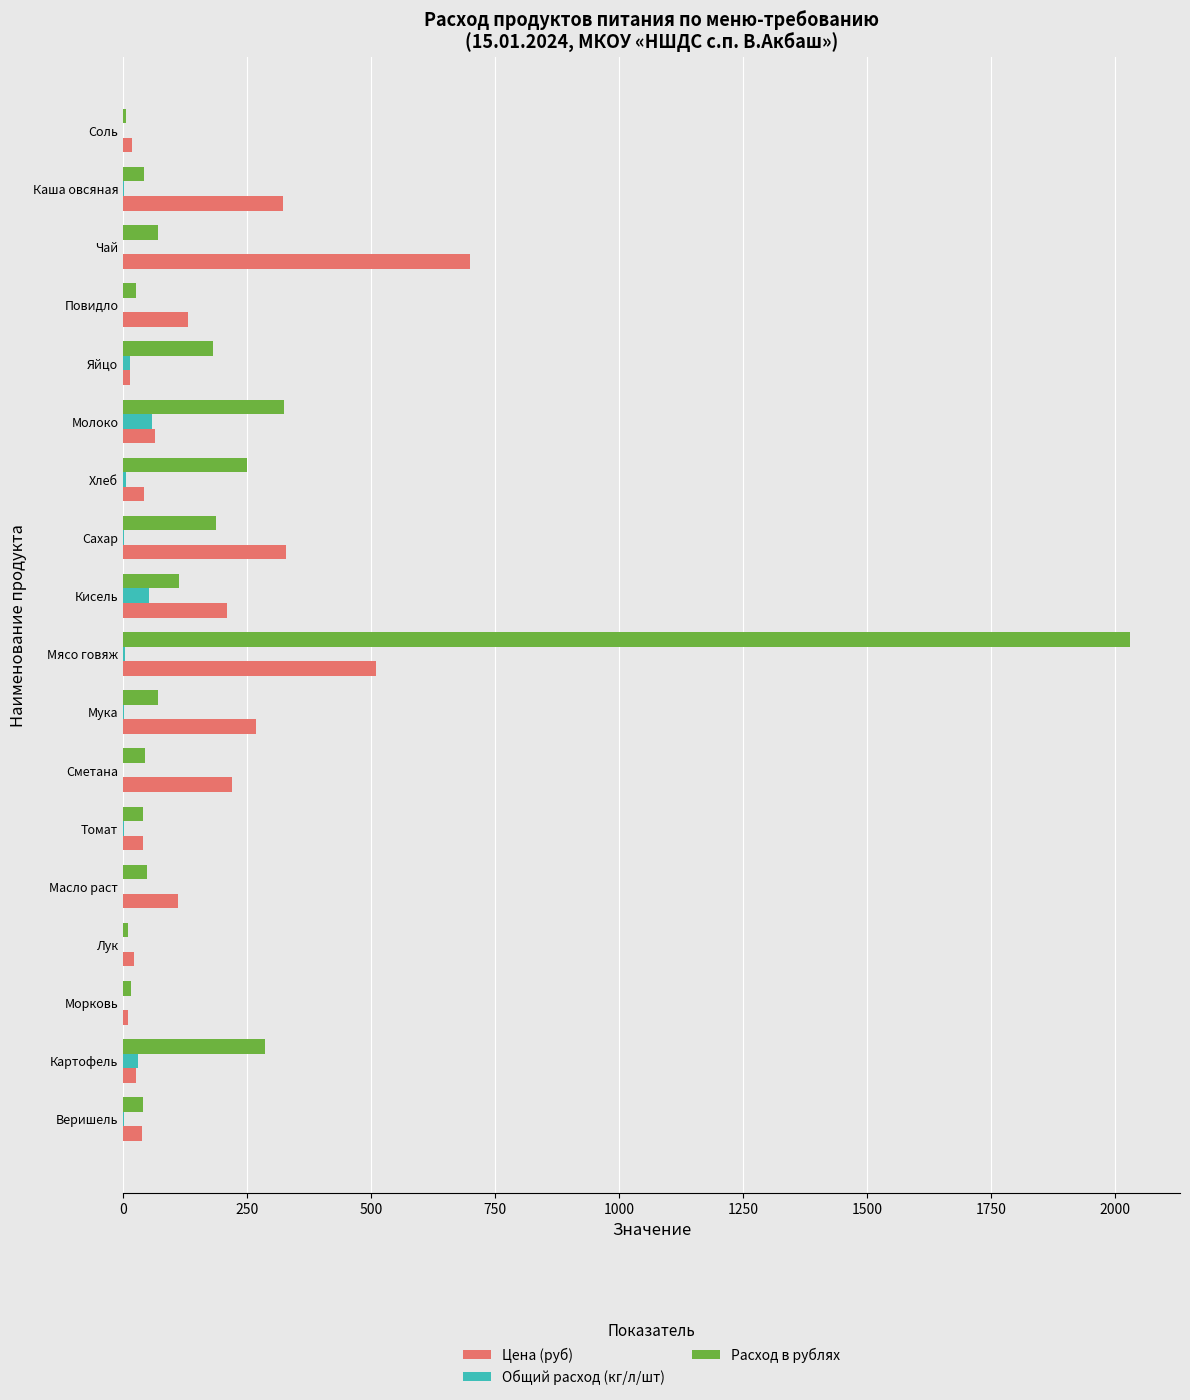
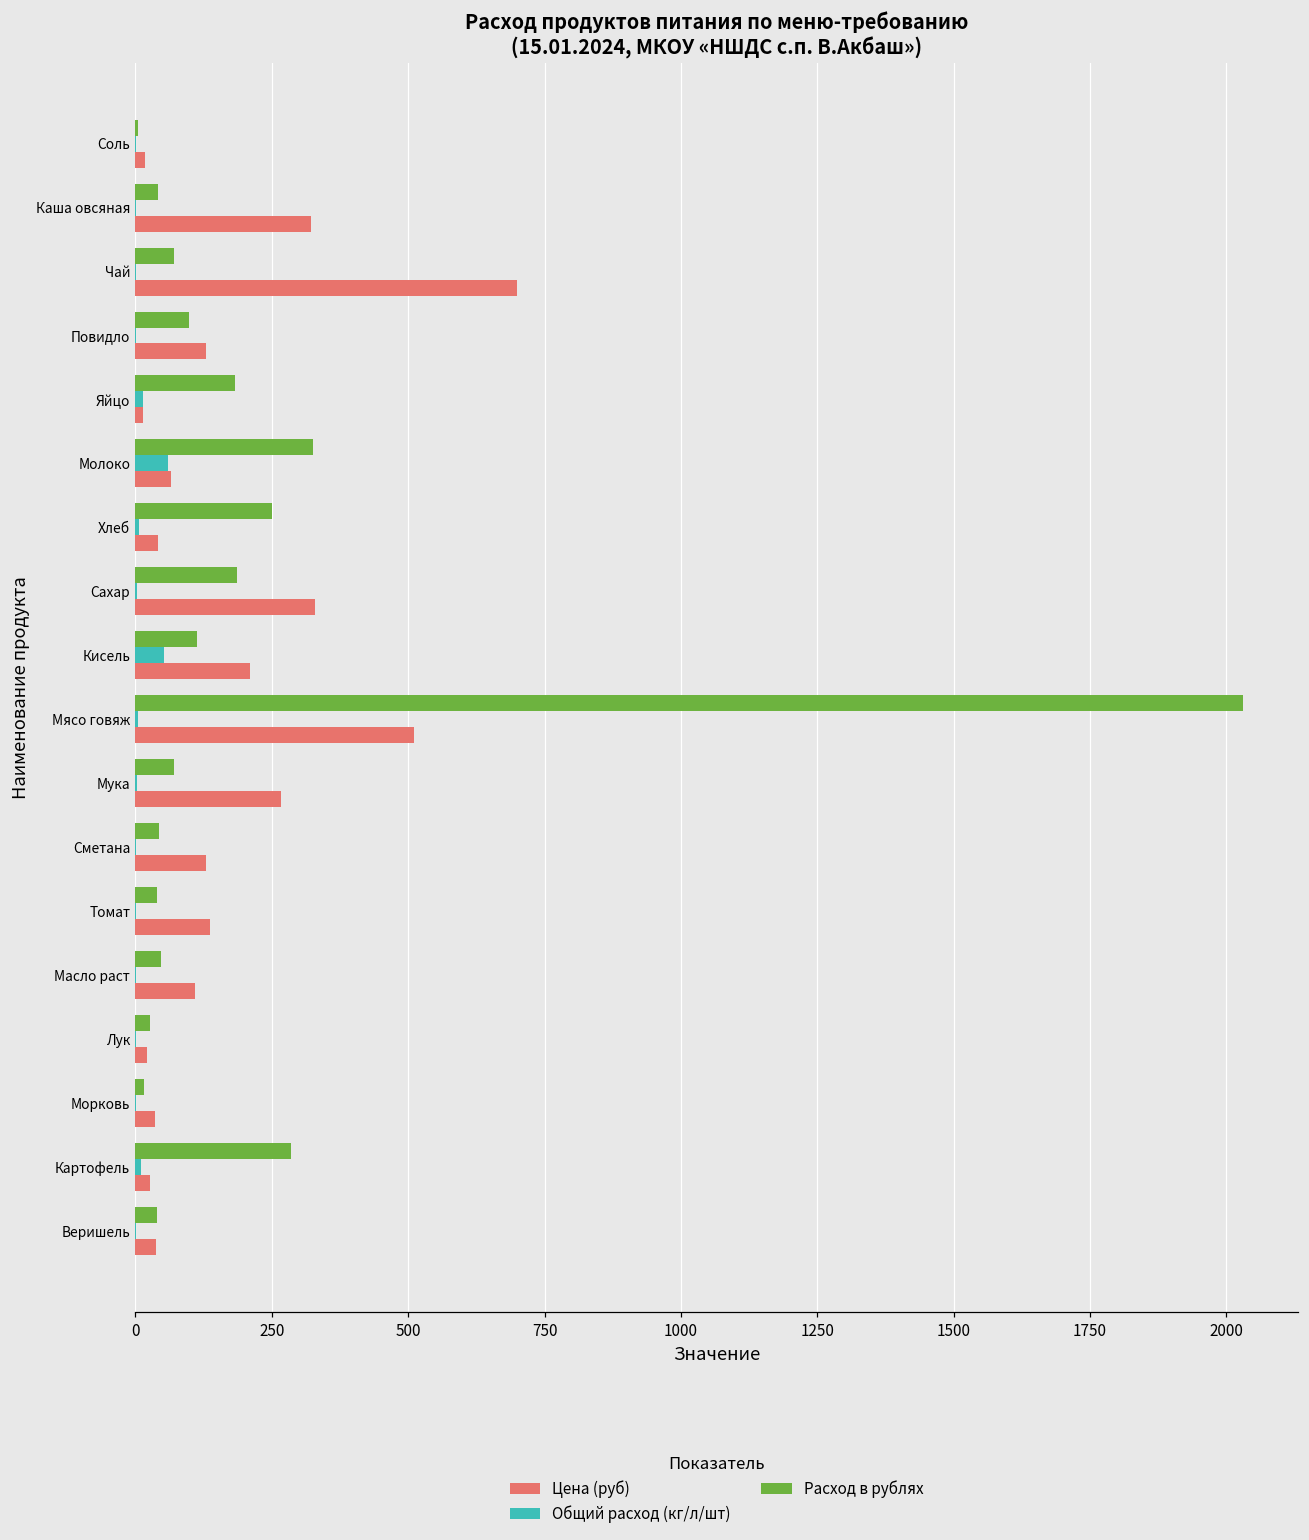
  {
    "Цена (руб)": {
      "Соль": 20,
      "Каша овсяная": 320,
      "Чай": 700,
      "Повидло": 130,
      "Яйцо": 10,
      "Молоко": 70,
      "Хлеб": 40,
      "Сахар": 330,
      "Кисель": 210,
      "Мясо говяж": 510,
      "Мука": 270,
-     "Сметана": 220,
-     "Томат": 40,
+     "Сметана": 130,
+     "Томат": 140,
      "Масло раст": 110,
      "Лук": 20,
-     "Морковь": 10,
+     "Морковь": 40,
      "Картофель": 30,
      "Веришель": 40
    },
    "Общий расход (кг/л/шт)": {
      "Яйцо": 10,
      "Молоко": 60,
      "Хлеб": 10,
      "Кисель": 50,
-     "Картофель": 30
+     "Картофель": 10
    },
    "Расход в рублях": {
      "Каша овсяная": 40,
      "Чай": 70,
-     "Повидло": 30,
+     "Повидло": 100,
      "Яйцо": 180,
      "Молоко": 330,
      "Хлеб": 250,
      "Сахар": 190,
      "Кисель": 110,
      "Мясо говяж": 2030,
      "Мука": 70,
      "Сметана": 40,
      "Томат": 40,
      "Масло раст": 50,
-     "Лук": 10,
+     "Лук": 30,
      "Морковь": 20,
      "Картофель": 290,
      "Веришель": 40
    }
  }
